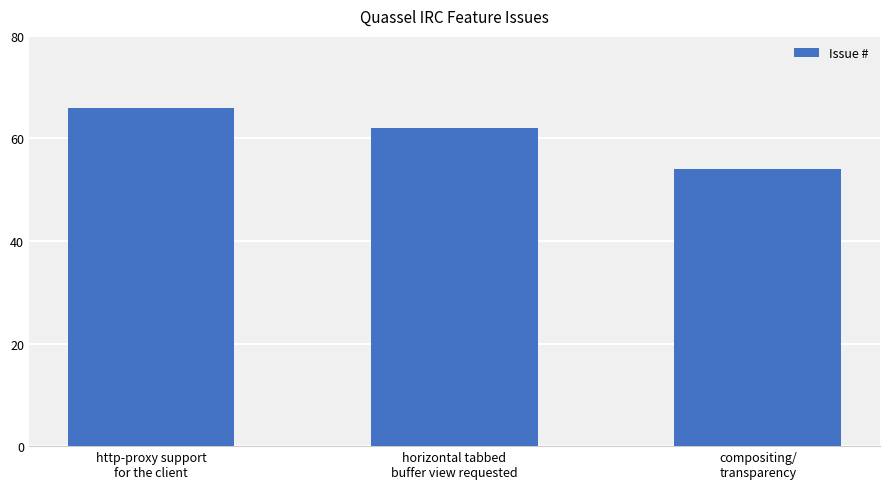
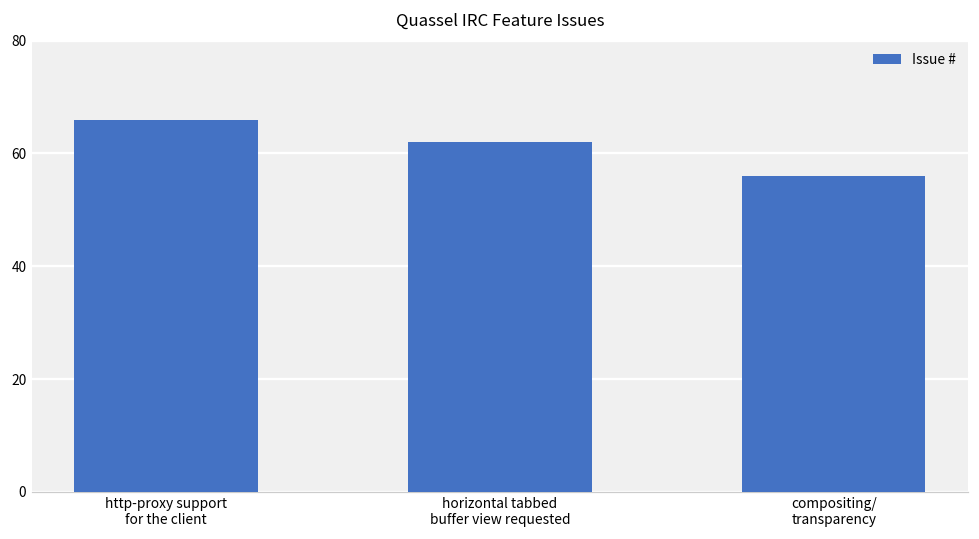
  {
    "http-proxy support for the client": 66,
    "horizontal tabbed buffer view requested": 62,
-   "compositing/ transparency": 54
+   "compositing/ transparency": 56
  }
